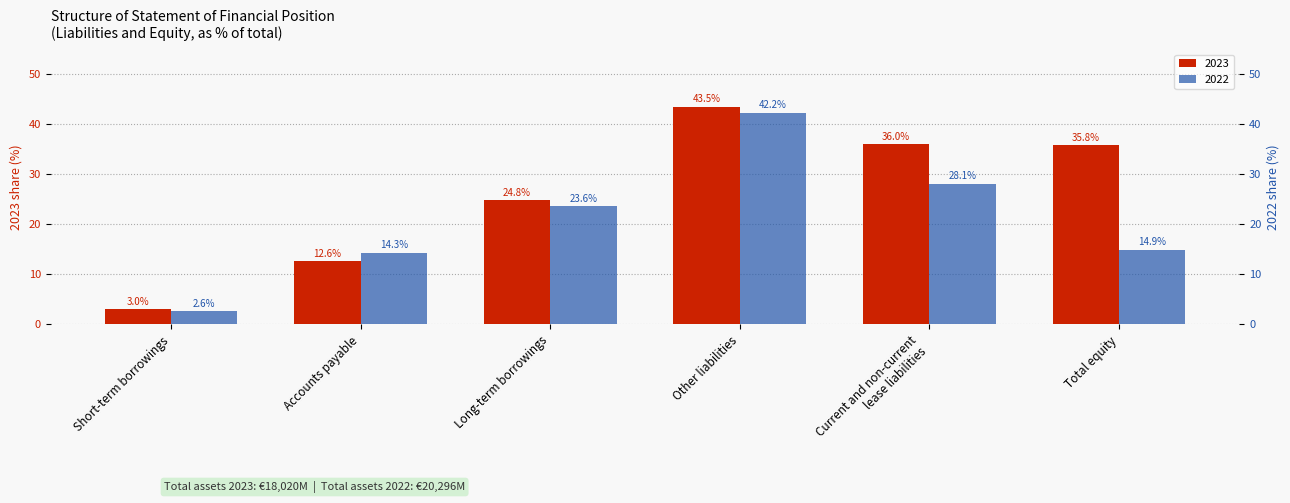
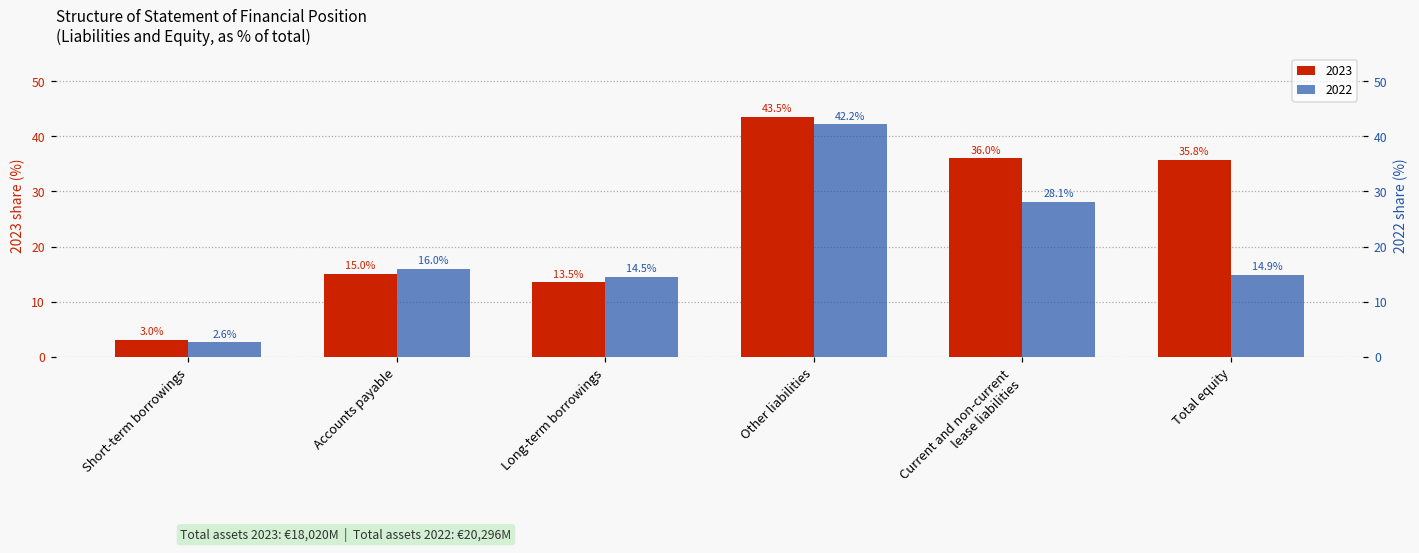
  {
    "2023": {
      "Short-term borrowings": "3.0%",
-     "Accounts payable": "12.6%",
-     "Long-term borrowings": "24.8%",
+     "Accounts payable": "15.0%",
+     "Long-term borrowings": "13.5%",
      "Other liabilities": "43.5%",
      "Current and non-current lease liabilities": "36.0%",
      "Total equity": "35.8%"
    },
    "2022": {
      "Short-term borrowings": "2.6%",
-     "Accounts payable": "14.3%",
-     "Long-term borrowings": "23.6%",
+     "Accounts payable": "16.0%",
+     "Long-term borrowings": "14.5%",
      "Other liabilities": "42.2%",
      "Current and non-current lease liabilities": "28.1%",
      "Total equity": "14.9%"
    }
  }
